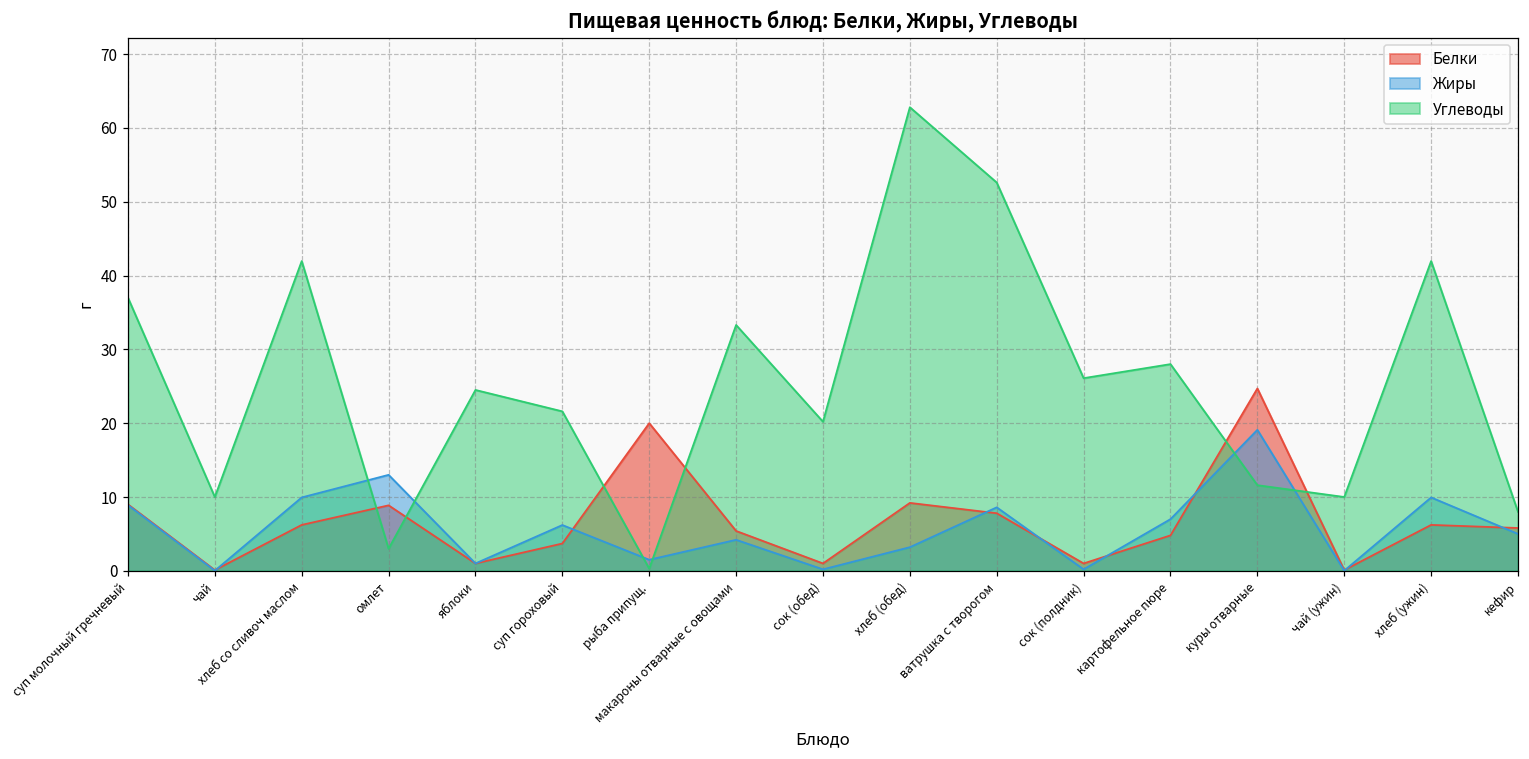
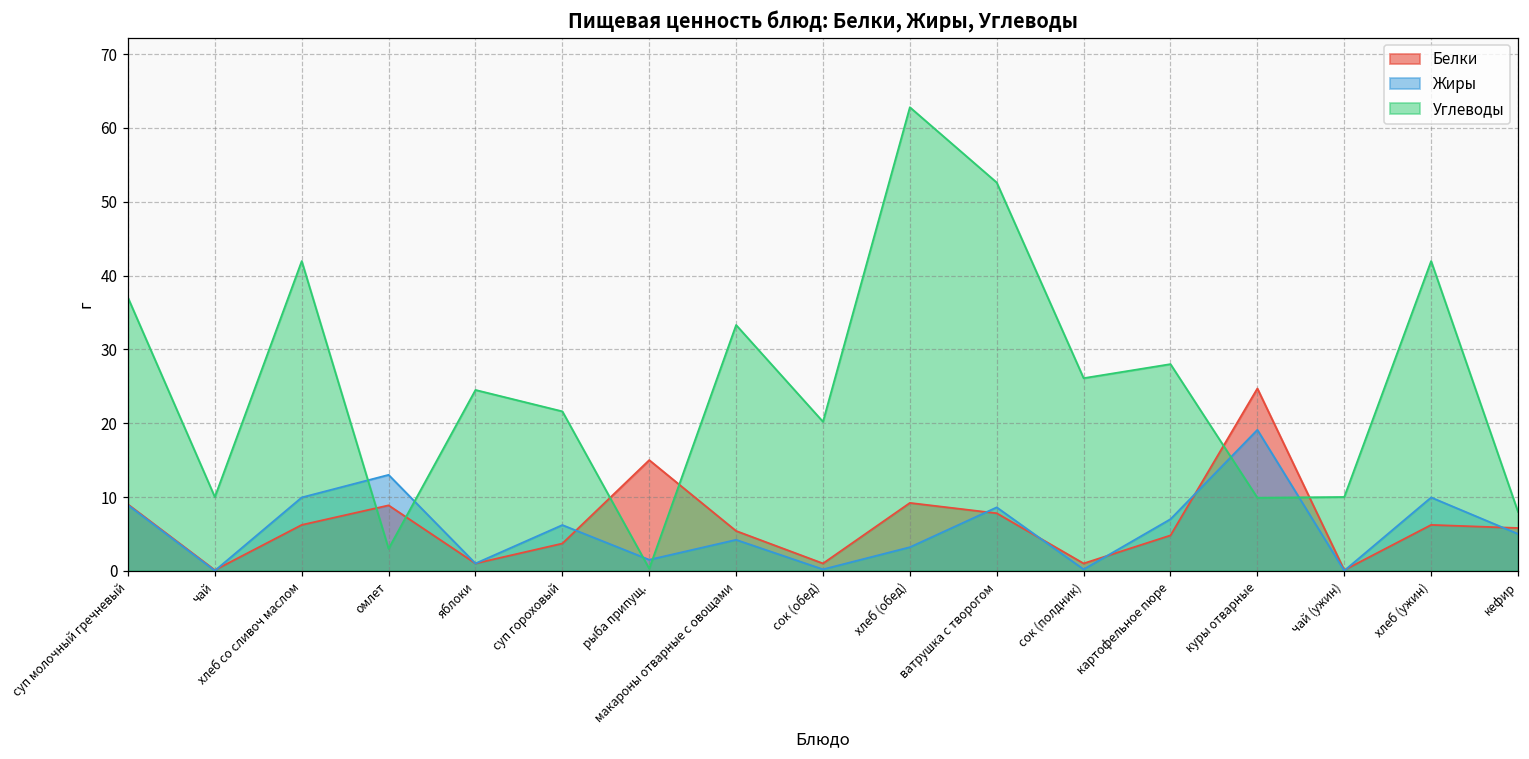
  {
    "Белки": {
      "хлеб со сливоч маслом": 6,
      "омлет": 9,
      "суп гороховый": 4,
-     "рыба припущ.": 20,
+     "рыба припущ.": 15,
      "макароны отварные с овощами": 5,
      "сок (обед)": 1,
      "хлеб (обед)": 9,
      "ватрушка с творогом": 8,
      "сок (полдник)": 1,
      "картофельное пюре": 5,
      "куры отварные": 25,
      "хлеб (ужин)": 6,
      "кефир": 6
    },
    "Жиры": {
      "хлеб со сливоч маслом": 10,
      "омлет": 13,
      "суп гороховый": 6,
      "рыба припущ.": 2,
      "макароны отварные с овощами": 4,
      "сок (обед)": 0,
      "хлеб (обед)": 3,
      "ватрушка с творогом": 9,
      "сок (полдник)": 0,
      "картофельное пюре": 7,
      "куры отварные": 19,
      "хлеб (ужин)": 10,
      "кефир": 5
    },
    "Углеводы": {
      "суп молочный гречневый": 37,
      "чай": 10,
      "хлеб со сливоч маслом": 42,
      "омлет": 3,
      "яблоки": 25,
      "суп гороховый": 22,
      "рыба припущ.": 0,
      "макароны отварные с овощами": 33,
      "сок (обед)": 20,
      "хлеб (обед)": 63,
      "ватрушка с творогом": 53,
      "сок (полдник)": 26,
      "картофельное пюре": 28,
-     "куры отварные": 12,
+     "куры отварные": 10,
      "чай (ужин)": 10,
      "хлеб (ужин)": 42,
      "кефир": 8
    }
  }
